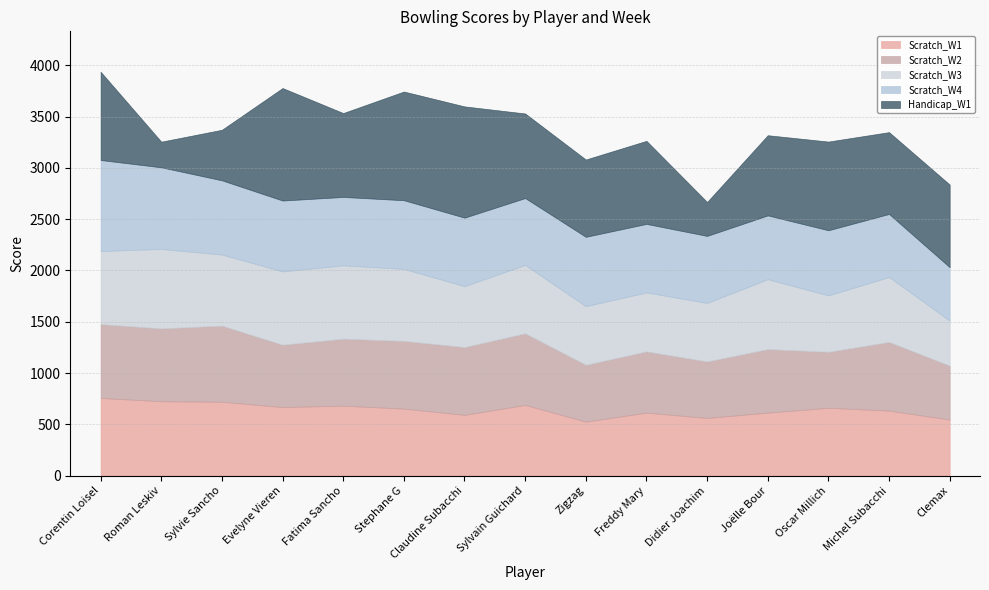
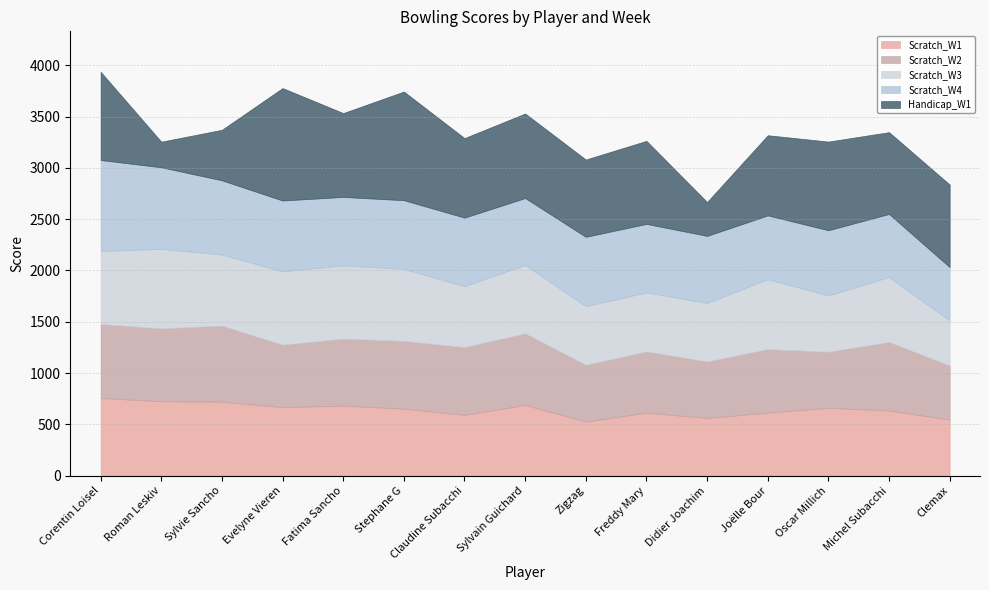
  {
    "Handicap_W1": {
      "Corentin Loisel": 860,
      "Roman Leskiv": 250,
      "Sylvie Sancho": 490,
      "Evelyne Vieren": 1100,
      "Fatima Sancho": 820,
      "Stephane G": 1060,
-     "Claudine Subacchi": 1090,
+     "Claudine Subacchi": 780,
      "Sylvain Guichard": 830,
      "Zigzag": 750,
      "Freddy Mary": 810,
      "Didier Joachim": 330,
      "Joëlle Bour": 780,
      "Oscar Millich": 870,
      "Michel Subacchi": 800,
      "Clemax": 810
    }
  }
